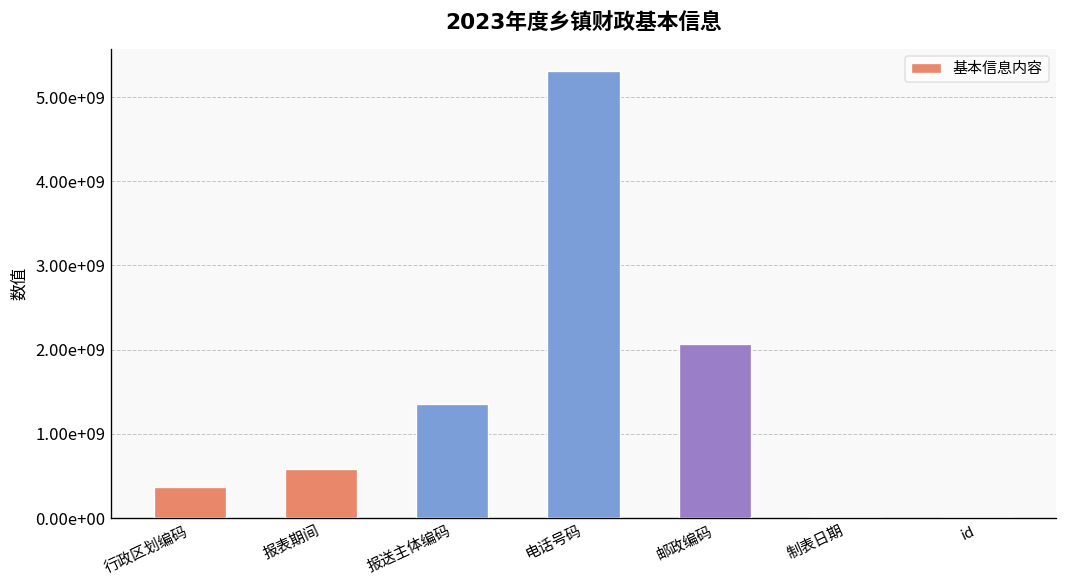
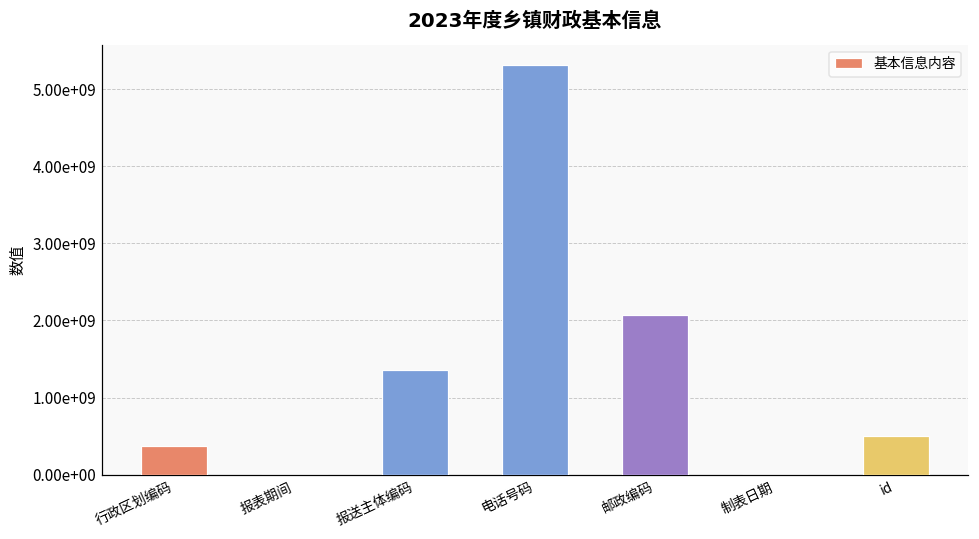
  {
    "行政区划编码": 400000000,
-   "报表期间": 600000000,
+   "报表期间": 0,
    "报送主体编码": 1400000000,
    "电话号码": 5300000000,
    "邮政编码": 2100000000,
-   "id": 0
+   "id": 500000000
  }
